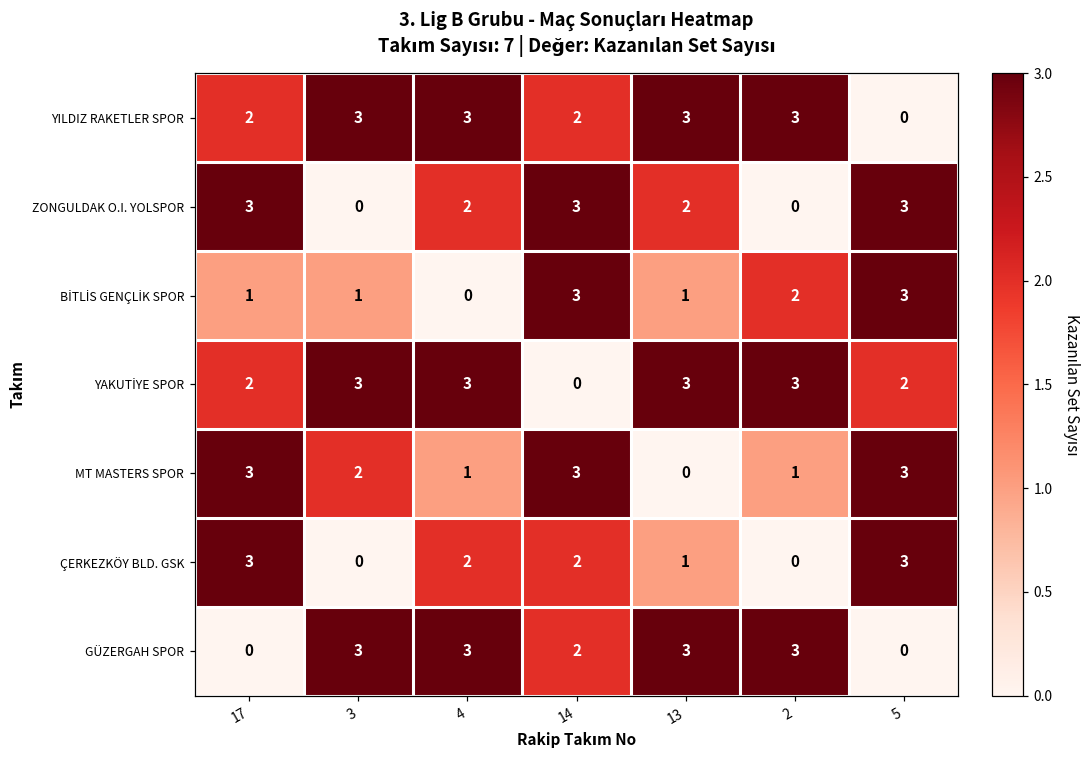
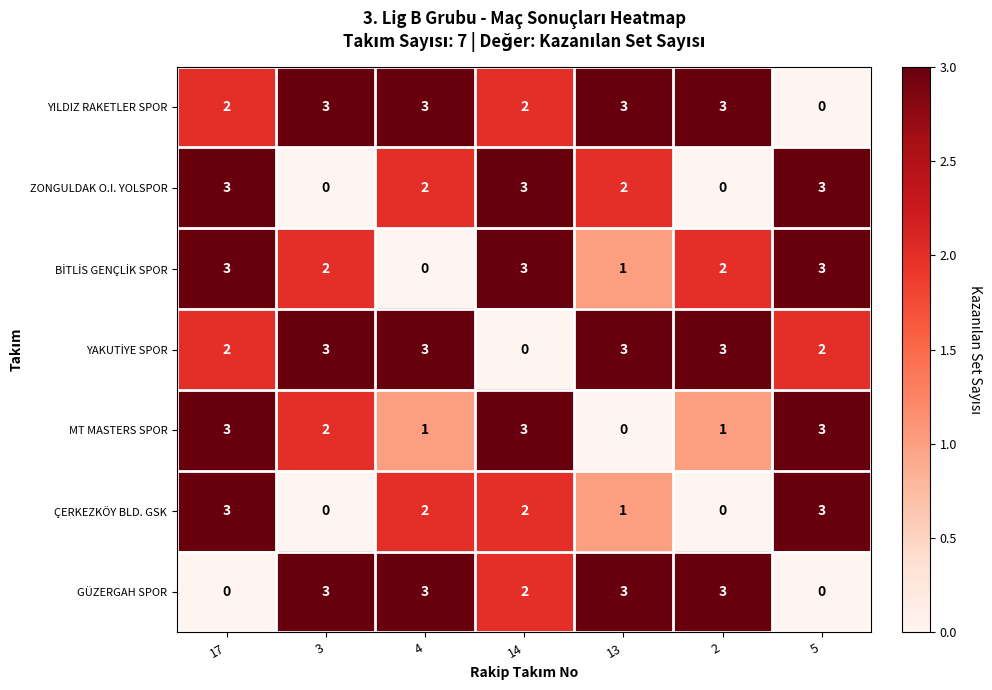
  {
    "YILDIZ RAKETLER SPOR": {
      "17": 2,
      "3": 3,
      "4": 3,
      "14": 2,
      "13": 3,
      "2": 3,
      "5": 0
    },
    "ZONGULDAK O.I. YOLSPOR": {
      "17": 3,
      "3": 0,
      "4": 2,
      "14": 3,
      "13": 2,
      "2": 0,
      "5": 3
    },
    "BİTLİS GENÇLİK SPOR": {
-     "17": 1,
-     "3": 1,
+     "17": 3,
+     "3": 2,
      "4": 0,
      "14": 3,
      "13": 1,
      "2": 2,
      "5": 3
    },
    "YAKUTİYE SPOR": {
      "17": 2,
      "3": 3,
      "4": 3,
      "14": 0,
      "13": 3,
      "2": 3,
      "5": 2
    },
    "MT MASTERS SPOR": {
      "17": 3,
      "3": 2,
      "4": 1,
      "14": 3,
      "13": 0,
      "2": 1,
      "5": 3
    },
    "ÇERKEZKÖY BLD. GSK": {
      "17": 3,
      "3": 0,
      "4": 2,
      "14": 2,
      "13": 1,
      "2": 0,
      "5": 3
    },
    "GÜZERGAH SPOR": {
      "17": 0,
      "3": 3,
      "4": 3,
      "14": 2,
      "13": 3,
      "2": 3,
      "5": 0
    }
  }
